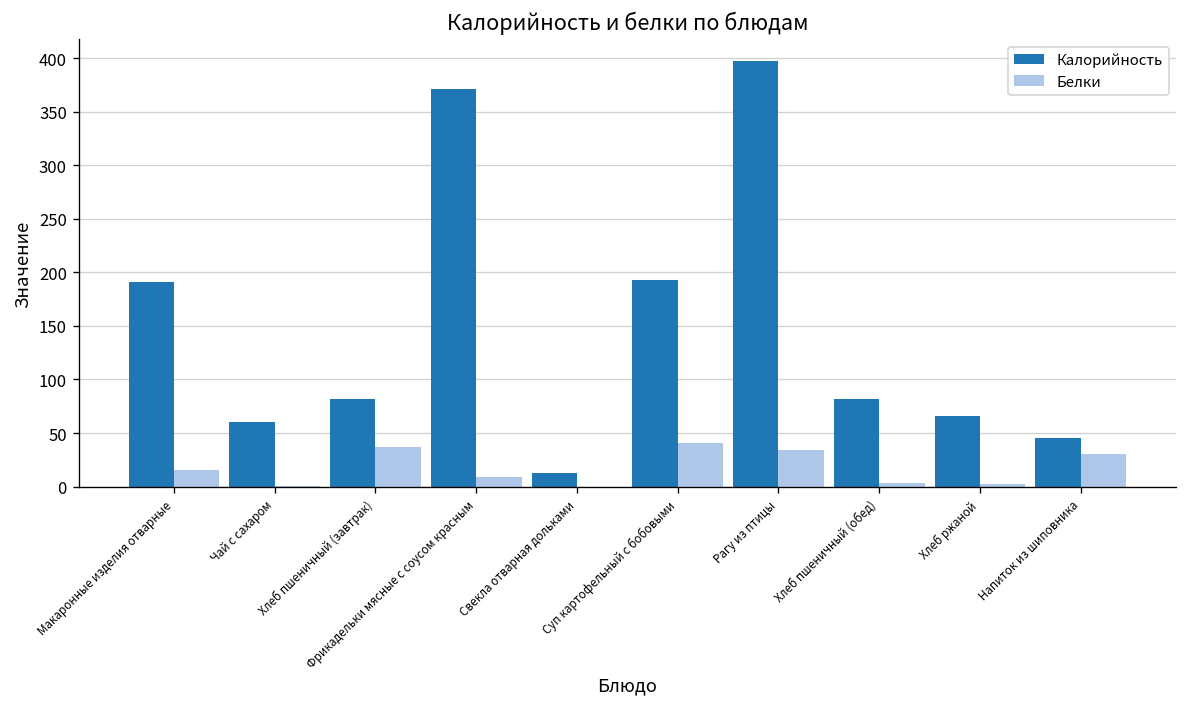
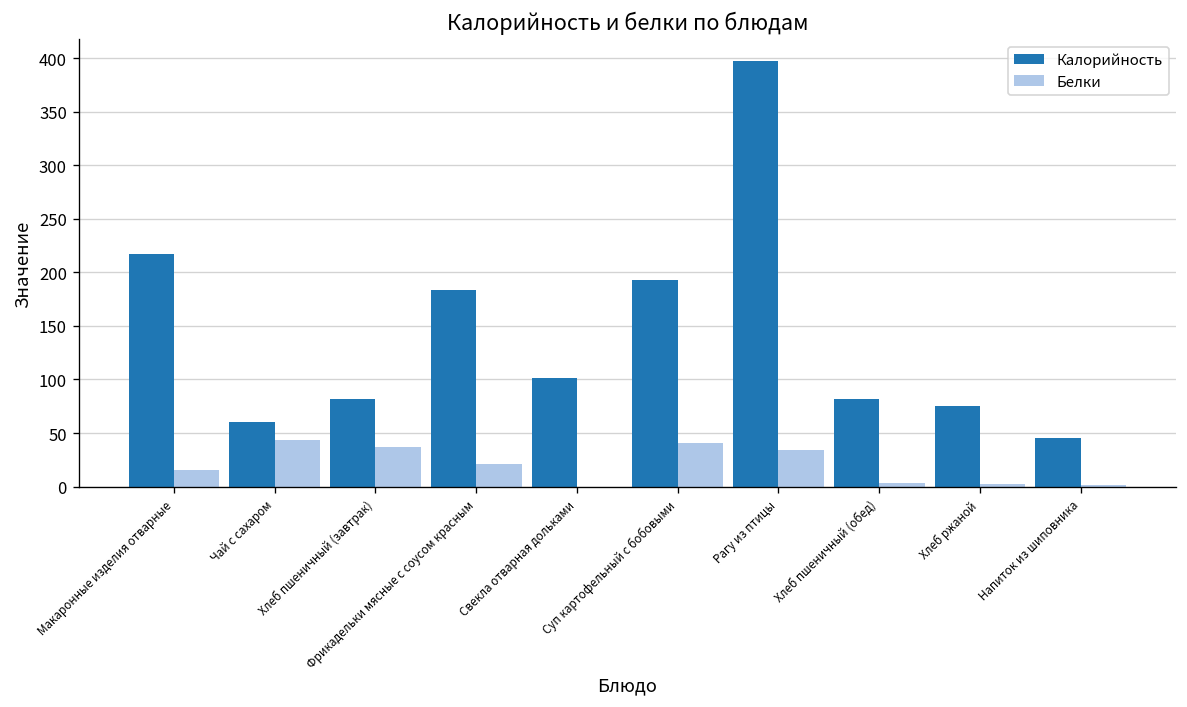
  {
    "Калорийность": {
-     "Макаронные изделия отварные": 190,
+     "Макаронные изделия отварные": 220,
      "Чай с сахаром": 60,
      "Хлеб пшеничный (завтрак)": 80,
-     "Фрикадельки мясные с соусом красным": 370,
-     "Свекла отварная дольками": 10,
+     "Фрикадельки мясные с соусом красным": 180,
+     "Свекла отварная дольками": 100,
      "Суп картофельный с бобовыми": 190,
      "Рагу из птицы": 400,
      "Хлеб пшеничный (обед)": 80,
-     "Хлеб ржаной": 70,
+     "Хлеб ржаной": 80,
      "Напиток из шиповника": 50
    },
    "Белки": {
      "Макаронные изделия отварные": 20,
-     "Чай с сахаром": 0,
+     "Чай с сахаром": 40,
      "Хлеб пшеничный (завтрак)": 40,
-     "Фрикадельки мясные с соусом красным": 10,
+     "Фрикадельки мясные с соусом красным": 20,
      "Свекла отварная дольками": 0,
      "Суп картофельный с бобовыми": 40,
      "Рагу из птицы": 30,
      "Хлеб пшеничный (обед)": 0,
-     "Напиток из шиповника": 30
+     "Напиток из шиповника": 0
    }
  }
